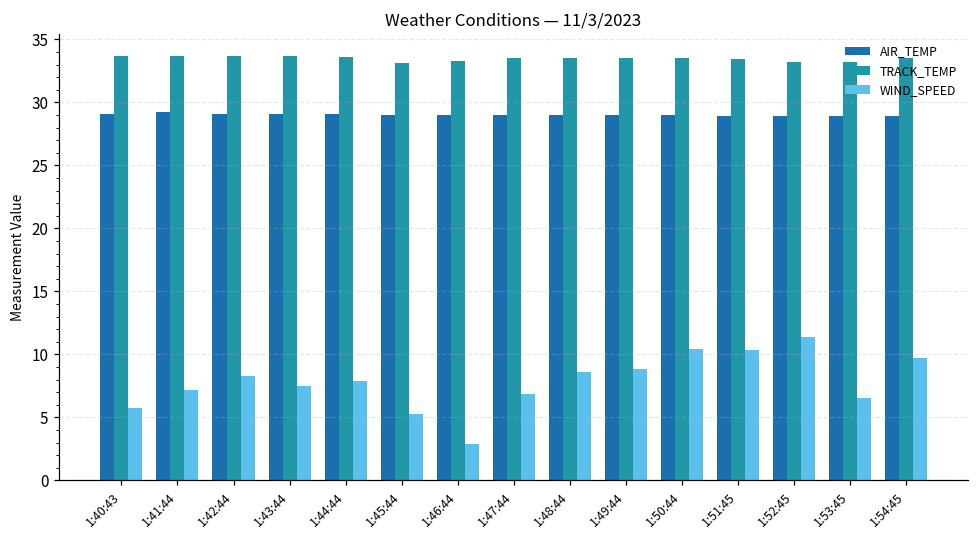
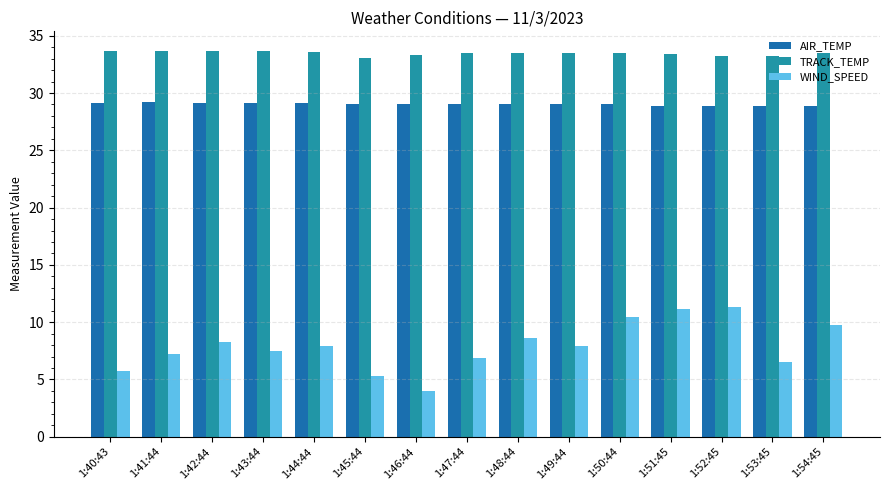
  {
    "WIND_SPEED": {
      "1:40:43": 5.8,
      "1:41:44": 7.2,
      "1:42:44": 8.3,
      "1:43:44": 7.5,
      "1:44:44": 7.9,
      "1:45:44": 5.3,
-     "1:46:44": 2.9,
+     "1:46:44": 4.0,
      "1:47:44": 6.8,
      "1:48:44": 8.6,
-     "1:49:44": 8.8,
+     "1:49:44": 7.9,
      "1:50:44": 10.4,
-     "1:51:45": 10.4,
+     "1:51:45": 11.2,
      "1:52:45": 11.4,
      "1:53:45": 6.5,
      "1:54:45": 9.7
    }
  }
